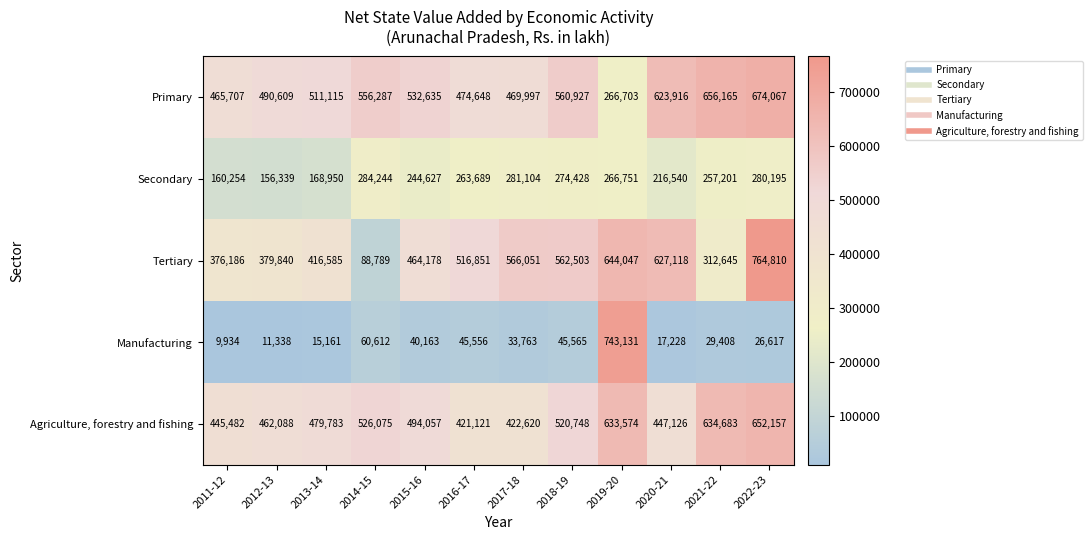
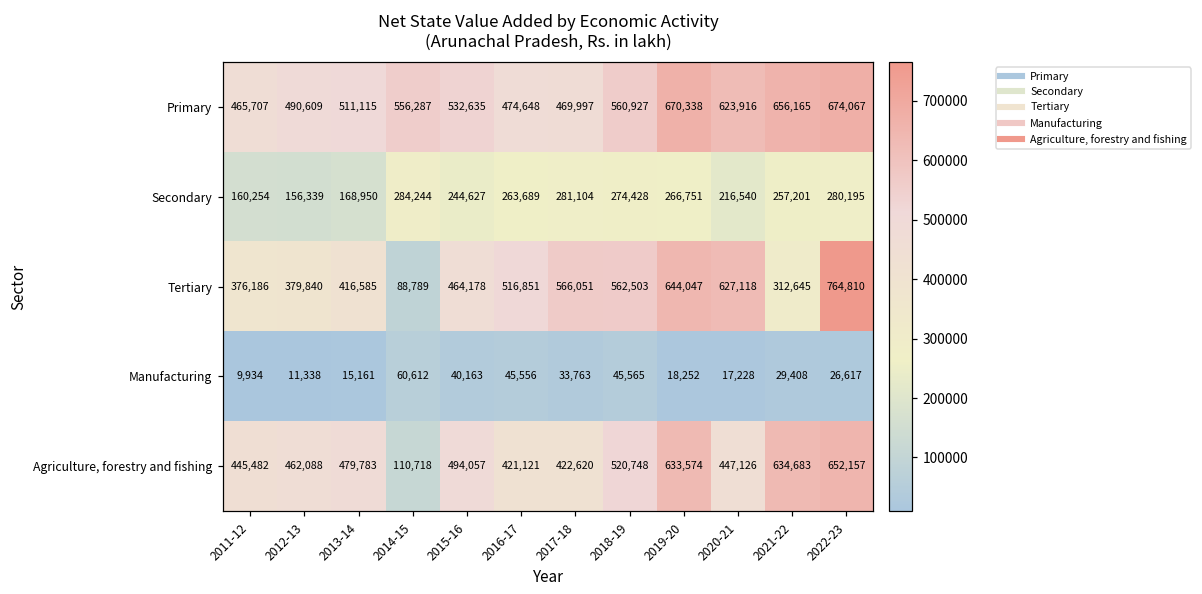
  {
    "Primary": {
      "2011-12": "465,707",
      "2012-13": "490,609",
      "2013-14": "511,115",
      "2014-15": "556,287",
      "2015-16": "532,635",
      "2016-17": "474,648",
      "2017-18": "469,997",
      "2018-19": "560,927",
-     "2019-20": "266,703",
+     "2019-20": "670,338",
      "2020-21": "623,916",
      "2021-22": "656,165",
      "2022-23": "674,067"
    },
    "Secondary": {
      "2011-12": "160,254",
      "2012-13": "156,339",
      "2013-14": "168,950",
      "2014-15": "284,244",
      "2015-16": "244,627",
      "2016-17": "263,689",
      "2017-18": "281,104",
      "2018-19": "274,428",
      "2019-20": "266,751",
      "2020-21": "216,540",
      "2021-22": "257,201",
      "2022-23": "280,195"
    },
    "Tertiary": {
      "2011-12": "376,186",
      "2012-13": "379,840",
      "2013-14": "416,585",
      "2014-15": "88,789",
      "2015-16": "464,178",
      "2016-17": "516,851",
      "2017-18": "566,051",
      "2018-19": "562,503",
      "2019-20": "644,047",
      "2020-21": "627,118",
      "2021-22": "312,645",
      "2022-23": "764,810"
    },
    "Manufacturing": {
      "2011-12": "9,934",
      "2012-13": "11,338",
      "2013-14": "15,161",
      "2014-15": "60,612",
      "2015-16": "40,163",
      "2016-17": "45,556",
      "2017-18": "33,763",
      "2018-19": "45,565",
-     "2019-20": "743,131",
+     "2019-20": "18,252",
      "2020-21": "17,228",
      "2021-22": "29,408",
      "2022-23": "26,617"
    },
    "Agriculture, forestry and fishing": {
      "2011-12": "445,482",
      "2012-13": "462,088",
      "2013-14": "479,783",
-     "2014-15": "526,075",
+     "2014-15": "110,718",
      "2015-16": "494,057",
      "2016-17": "421,121",
      "2017-18": "422,620",
      "2018-19": "520,748",
      "2019-20": "633,574",
      "2020-21": "447,126",
      "2021-22": "634,683",
      "2022-23": "652,157"
    }
  }
